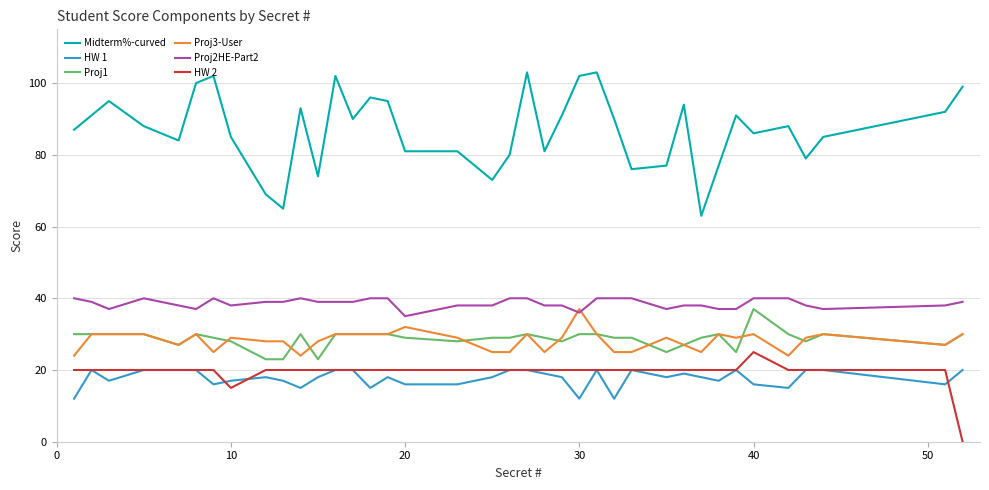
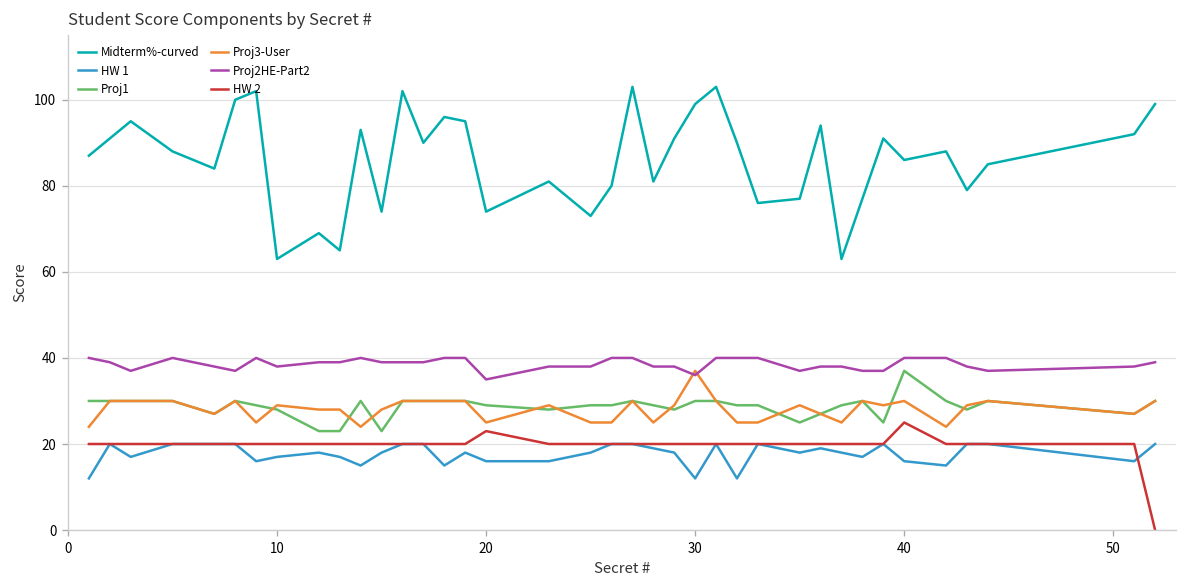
  {
    "Midterm%-curved": {
-     "10": 85,
-     "20": 81,
-     "30": 102,
+     "10": 63,
+     "20": 74,
+     "30": 99,
      "40": 86
    },
    "HW 1": {
      "10": 17,
      "20": 16,
      "30": 12,
      "40": 16
    },
    "Proj1": {
      "10": 28,
      "20": 29,
      "30": 30,
      "40": 37
    },
    "Proj3-User": {
      "10": 29,
-     "20": 32,
+     "20": 25,
      "30": 37,
      "40": 30
    },
    "Proj2HE-Part2": {
      "10": 38,
      "20": 35,
      "30": 36,
      "40": 40
    },
    "HW 2": {
-     "10": 15,
-     "20": 20,
+     "10": 20,
+     "20": 23,
      "30": 20,
      "40": 25
    }
  }
